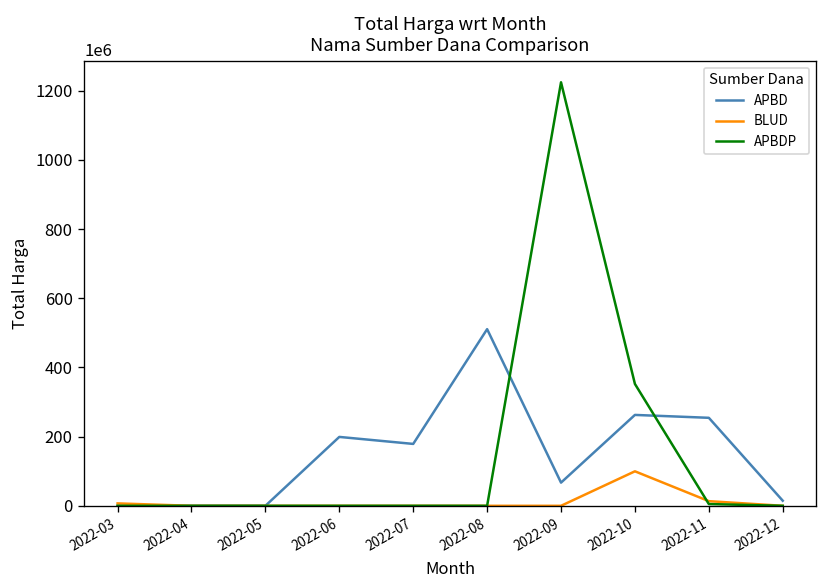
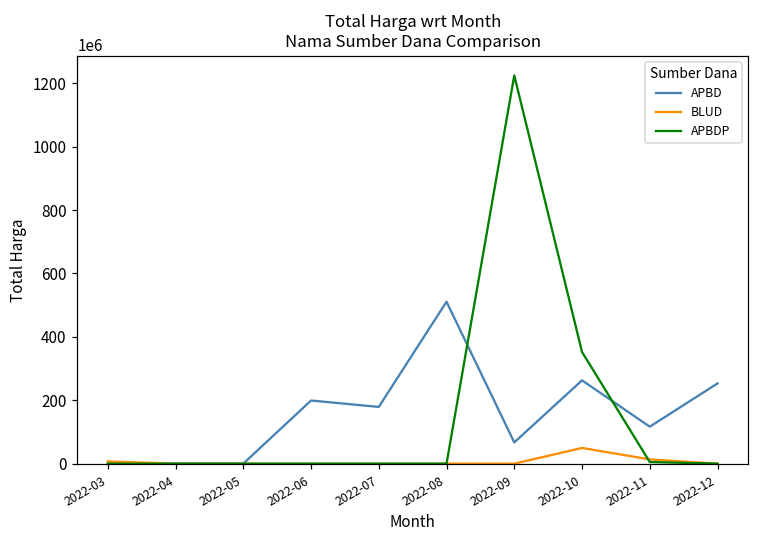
  {
    "APBD": {
      "2022-06": 200000000,
      "2022-07": 180000000,
      "2022-08": 510000000,
      "2022-09": 70000000,
      "2022-10": 260000000,
-     "2022-11": 250000000,
-     "2022-12": 10000000
+     "2022-11": 120000000,
+     "2022-12": 250000000
    },
    "BLUD": {
      "2022-09": 0,
-     "2022-10": 100000000
+     "2022-10": 50000000
    },
    "APBDP": {
      "2022-09": 1220000000,
      "2022-10": 350000000
    }
  }
